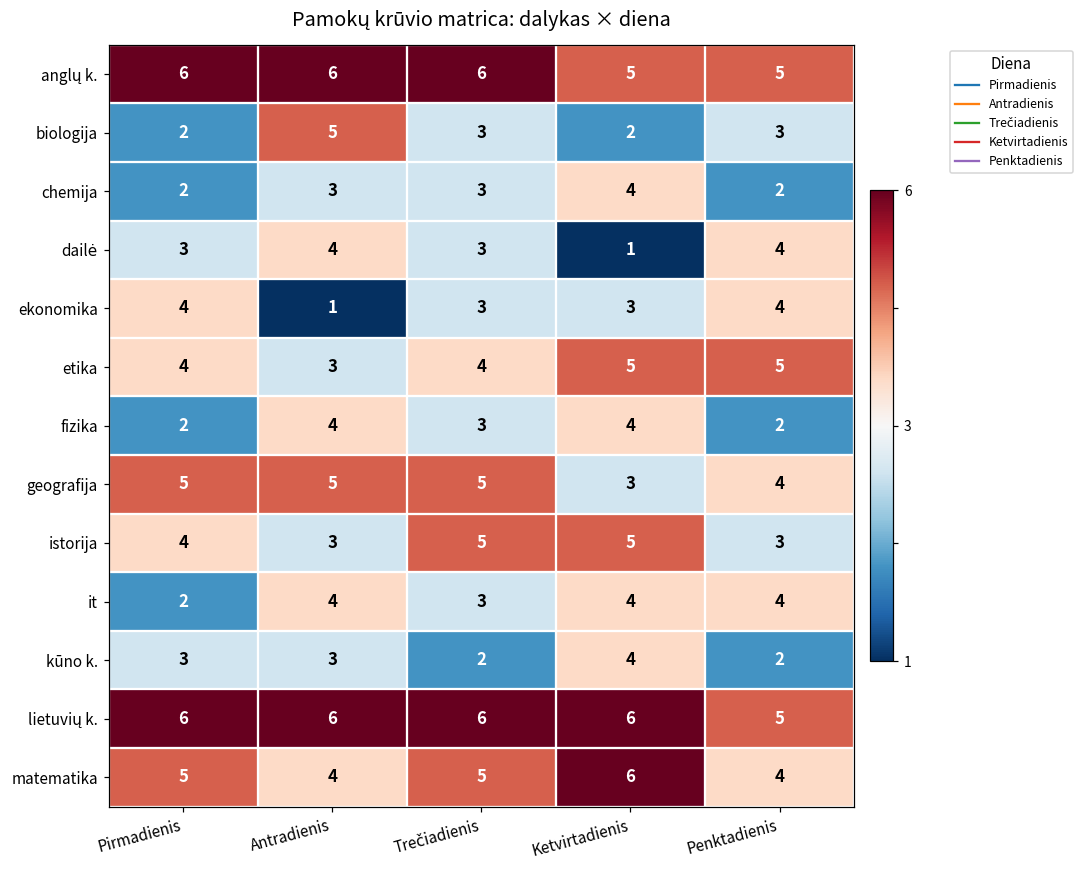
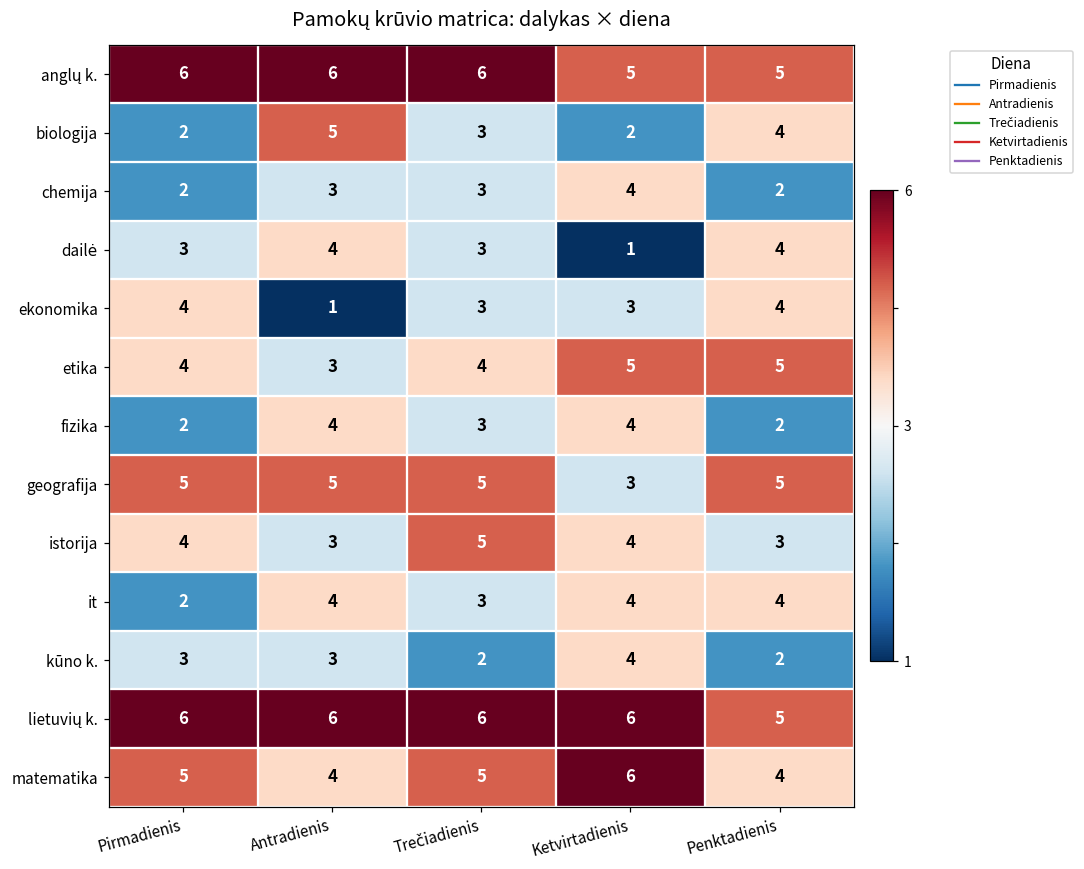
  {
    "anglų k.": {
      "Pirmadienis": 6,
      "Antradienis": 6,
      "Trečiadienis": 6,
      "Ketvirtadienis": 5,
      "Penktadienis": 5
    },
    "biologija": {
      "Pirmadienis": 2,
      "Antradienis": 5,
      "Trečiadienis": 3,
      "Ketvirtadienis": 2,
-     "Penktadienis": 3
+     "Penktadienis": 4
    },
    "chemija": {
      "Pirmadienis": 2,
      "Antradienis": 3,
      "Trečiadienis": 3,
      "Ketvirtadienis": 4,
      "Penktadienis": 2
    },
    "dailė": {
      "Pirmadienis": 3,
      "Antradienis": 4,
      "Trečiadienis": 3,
      "Ketvirtadienis": 1,
      "Penktadienis": 4
    },
    "ekonomika": {
      "Pirmadienis": 4,
      "Antradienis": 1,
      "Trečiadienis": 3,
      "Ketvirtadienis": 3,
      "Penktadienis": 4
    },
    "etika": {
      "Pirmadienis": 4,
      "Antradienis": 3,
      "Trečiadienis": 4,
      "Ketvirtadienis": 5,
      "Penktadienis": 5
    },
    "fizika": {
      "Pirmadienis": 2,
      "Antradienis": 4,
      "Trečiadienis": 3,
      "Ketvirtadienis": 4,
      "Penktadienis": 2
    },
    "geografija": {
      "Pirmadienis": 5,
      "Antradienis": 5,
      "Trečiadienis": 5,
      "Ketvirtadienis": 3,
-     "Penktadienis": 4
+     "Penktadienis": 5
    },
    "istorija": {
      "Pirmadienis": 4,
      "Antradienis": 3,
      "Trečiadienis": 5,
-     "Ketvirtadienis": 5,
+     "Ketvirtadienis": 4,
      "Penktadienis": 3
    },
    "it": {
      "Pirmadienis": 2,
      "Antradienis": 4,
      "Trečiadienis": 3,
      "Ketvirtadienis": 4,
      "Penktadienis": 4
    },
    "kūno k.": {
      "Pirmadienis": 3,
      "Antradienis": 3,
      "Trečiadienis": 2,
      "Ketvirtadienis": 4,
      "Penktadienis": 2
    },
    "lietuvių k.": {
      "Pirmadienis": 6,
      "Antradienis": 6,
      "Trečiadienis": 6,
      "Ketvirtadienis": 6,
      "Penktadienis": 5
    },
    "matematika": {
      "Pirmadienis": 5,
      "Antradienis": 4,
      "Trečiadienis": 5,
      "Ketvirtadienis": 6,
      "Penktadienis": 4
    }
  }
